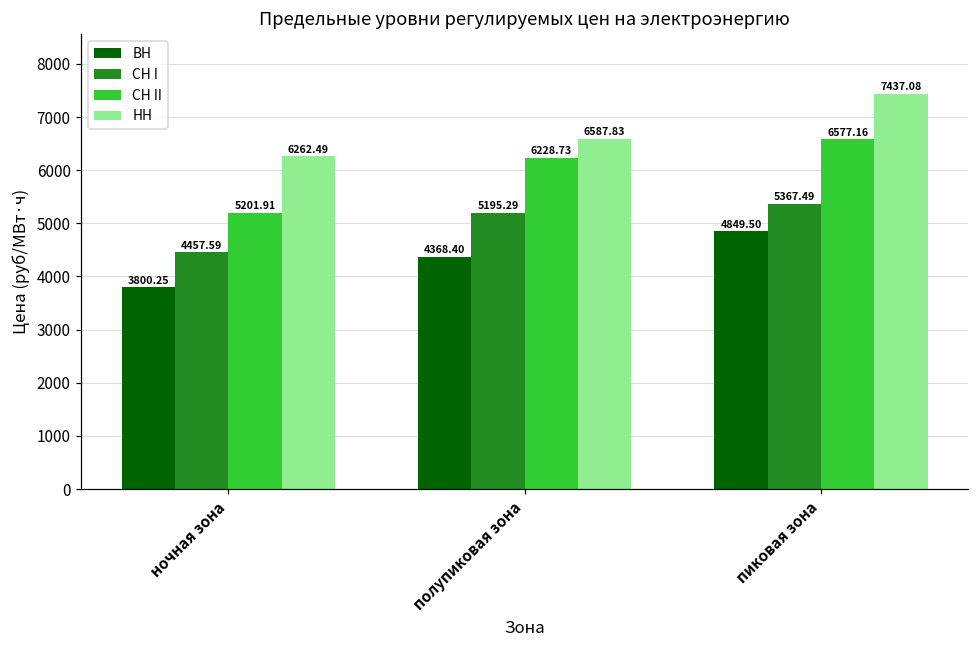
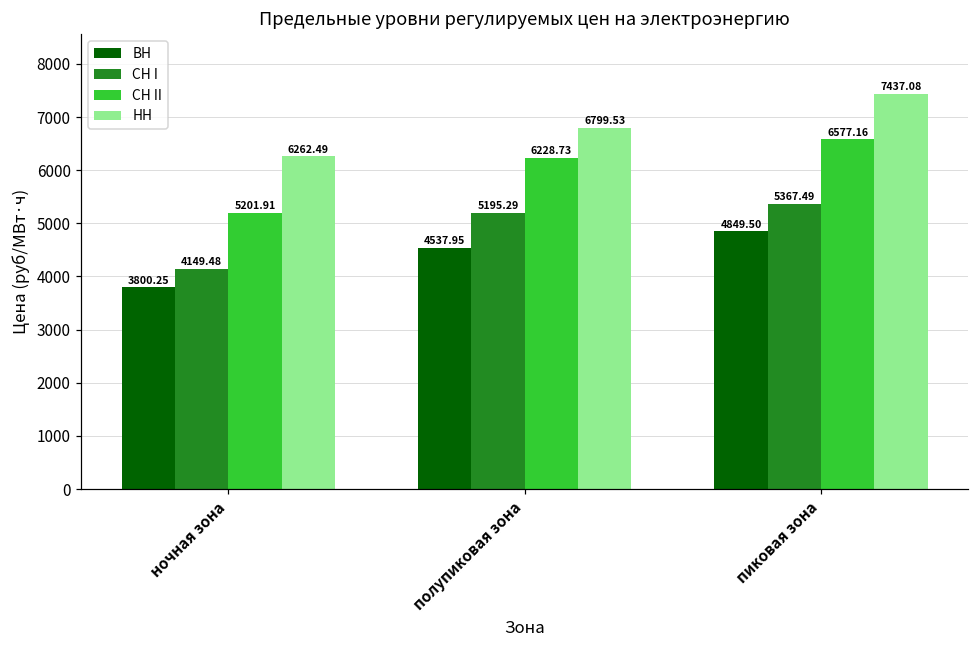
  {
    "ВН": {
      "ночная зона": 3800.25,
-     "полупиковая зона": 4368.40,
+     "полупиковая зона": 4537.95,
      "пиковая зона": 4849.50
    },
    "СН I": {
-     "ночная зона": 4457.59,
+     "ночная зона": 4149.48,
      "полупиковая зона": 5195.29,
      "пиковая зона": 5367.49
    },
    "СН II": {
      "ночная зона": 5201.91,
      "полупиковая зона": 6228.73,
      "пиковая зона": 6577.16
    },
    "НН": {
      "ночная зона": 6262.49,
-     "полупиковая зона": 6587.83,
+     "полупиковая зона": 6799.53,
      "пиковая зона": 7437.08
    }
  }
